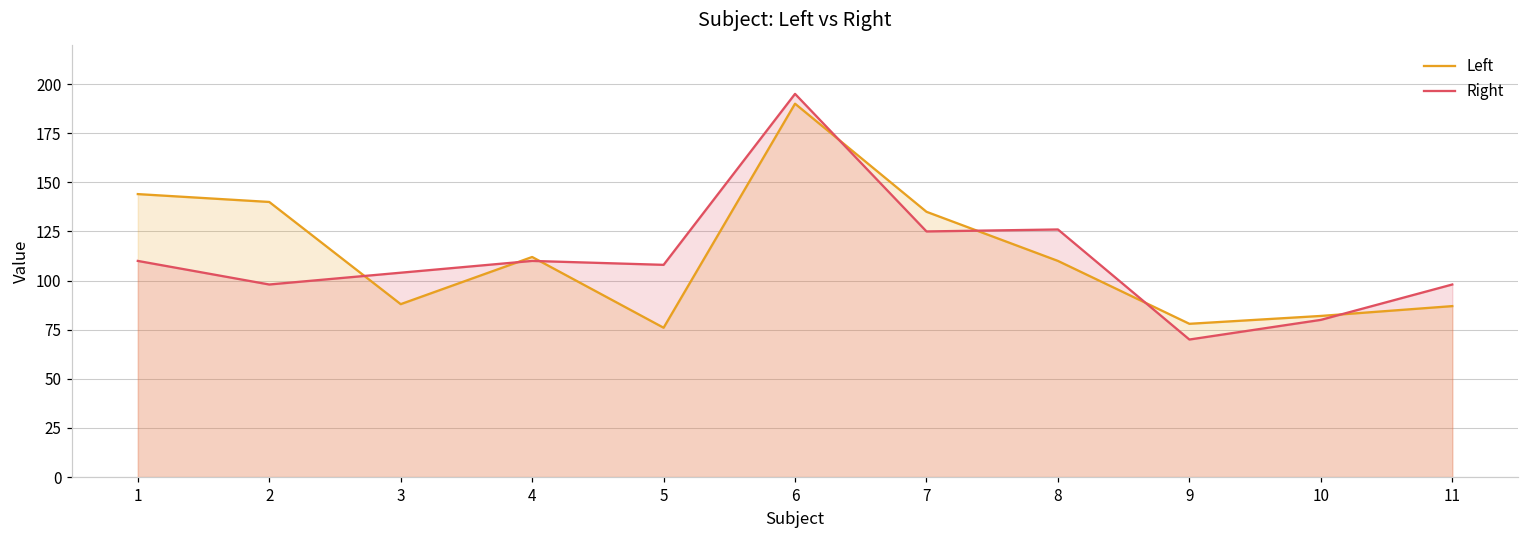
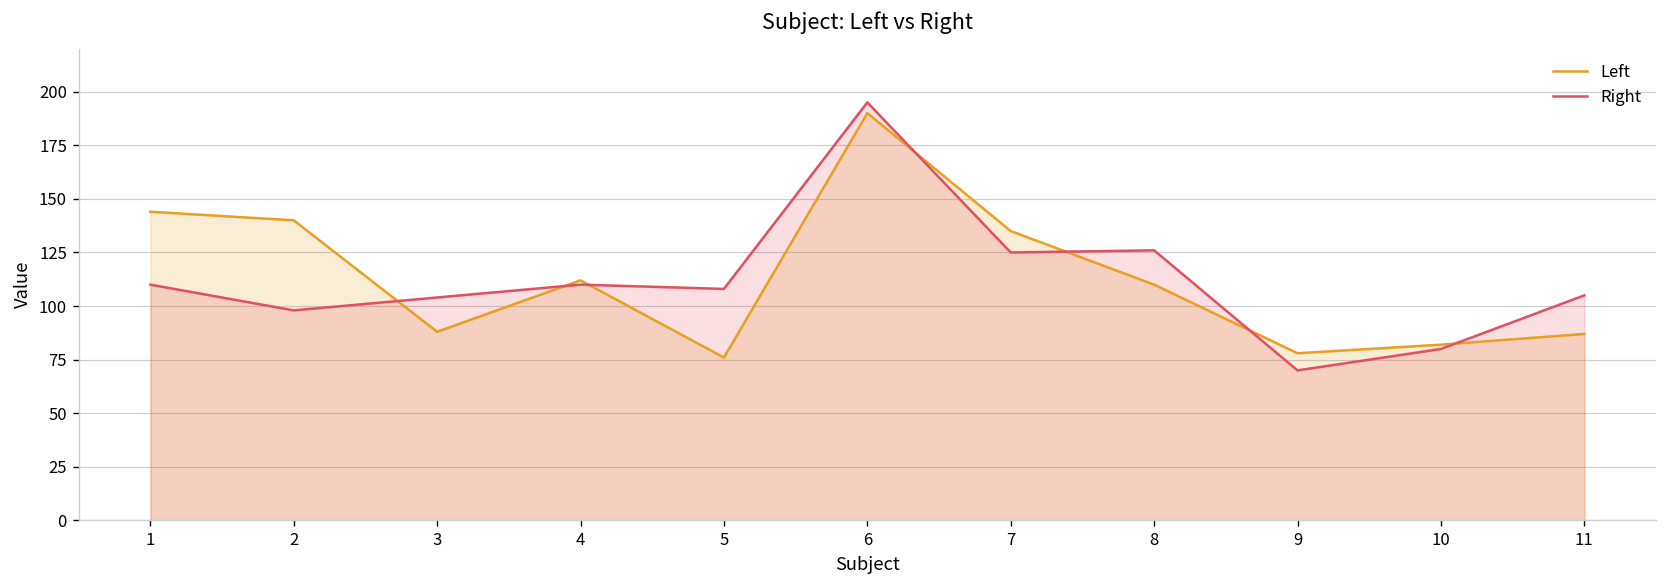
  {
    "Left": {
      "1": 144,
      "2": 140,
      "3": 88,
      "4": 112,
      "5": 76,
      "6": 190,
      "7": 135,
      "8": 110,
      "9": 78,
      "10": 82,
      "11": 87
    },
    "Right": {
      "1": 110,
      "2": 98,
      "3": 104,
      "4": 110,
      "5": 108,
      "6": 195,
      "7": 125,
      "8": 126,
      "9": 70,
      "10": 80,
-     "11": 98
+     "11": 105
    }
  }
